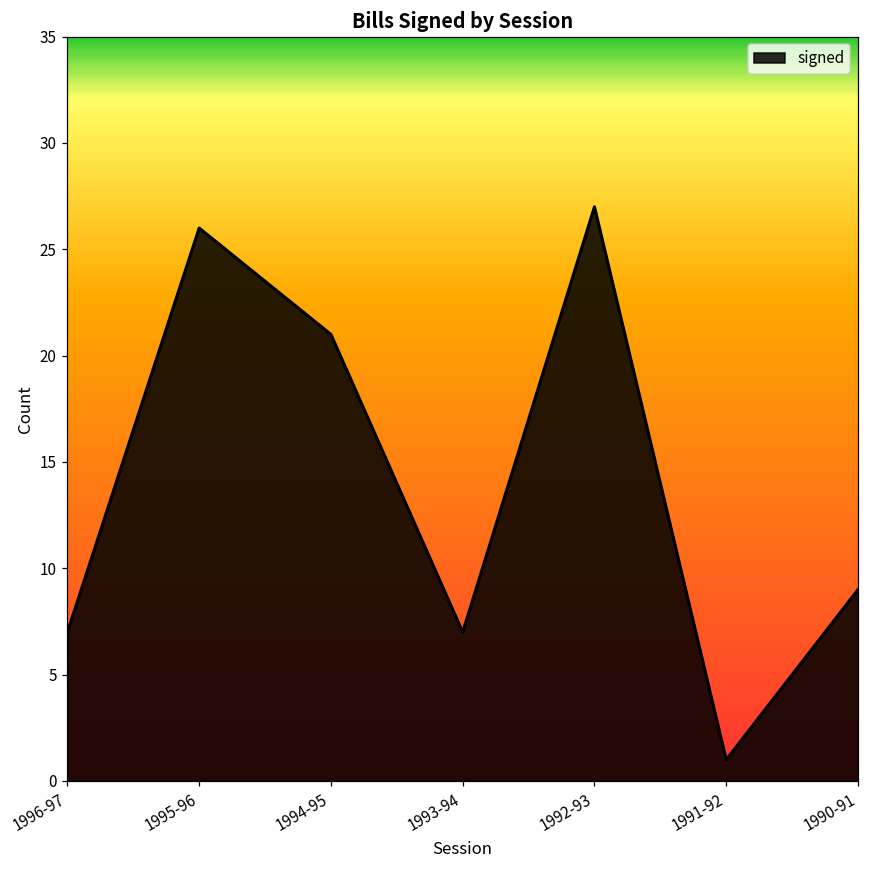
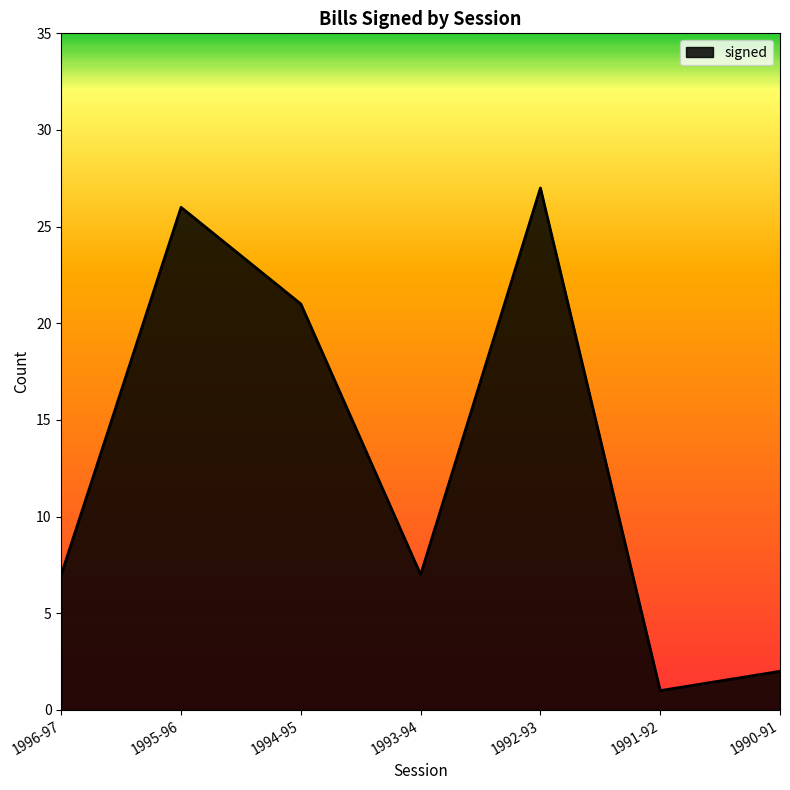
  {
    "1996-97": 7,
    "1995-96": 26,
    "1994-95": 21,
    "1993-94": 7,
    "1992-93": 27,
    "1991-92": 1,
-   "1990-91": 9
+   "1990-91": 2
  }
